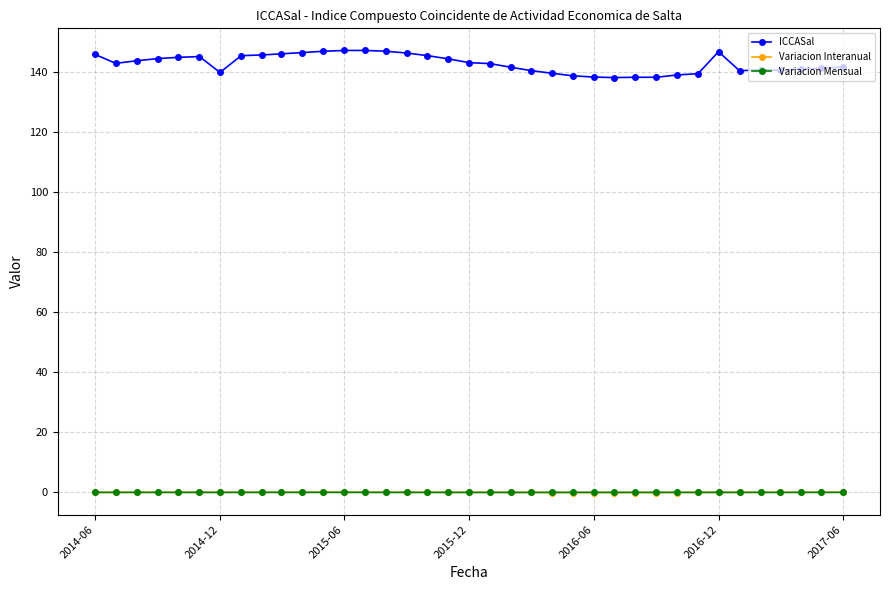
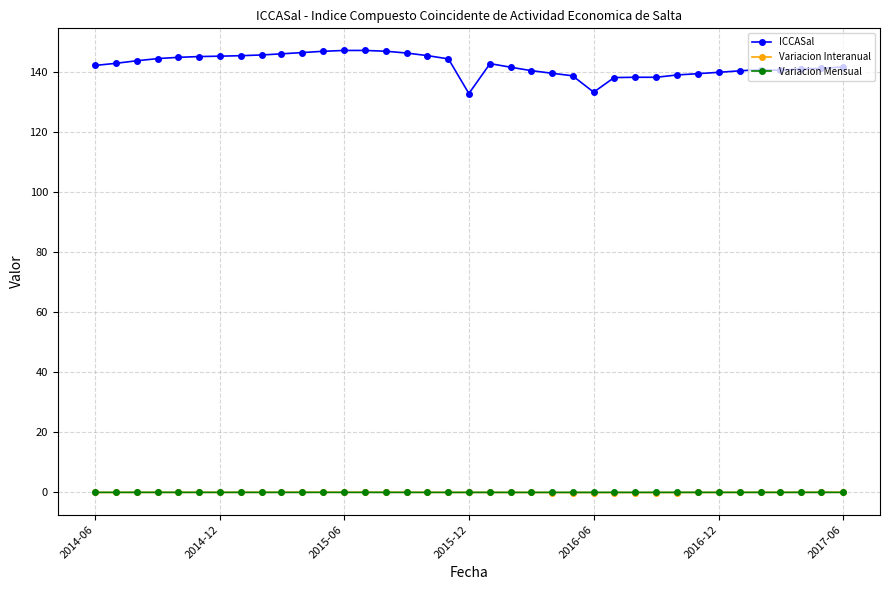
  {
    "ICCASal": {
-     "2014-06": 146,
-     "2014-12": 140,
+     "2014-06": 142,
+     "2014-12": 145,
      "2015-06": 147,
-     "2015-12": 143,
-     "2016-06": 138,
-     "2016-12": 147
+     "2015-12": 133,
+     "2016-06": 133,
+     "2016-12": 140
    }
  }
